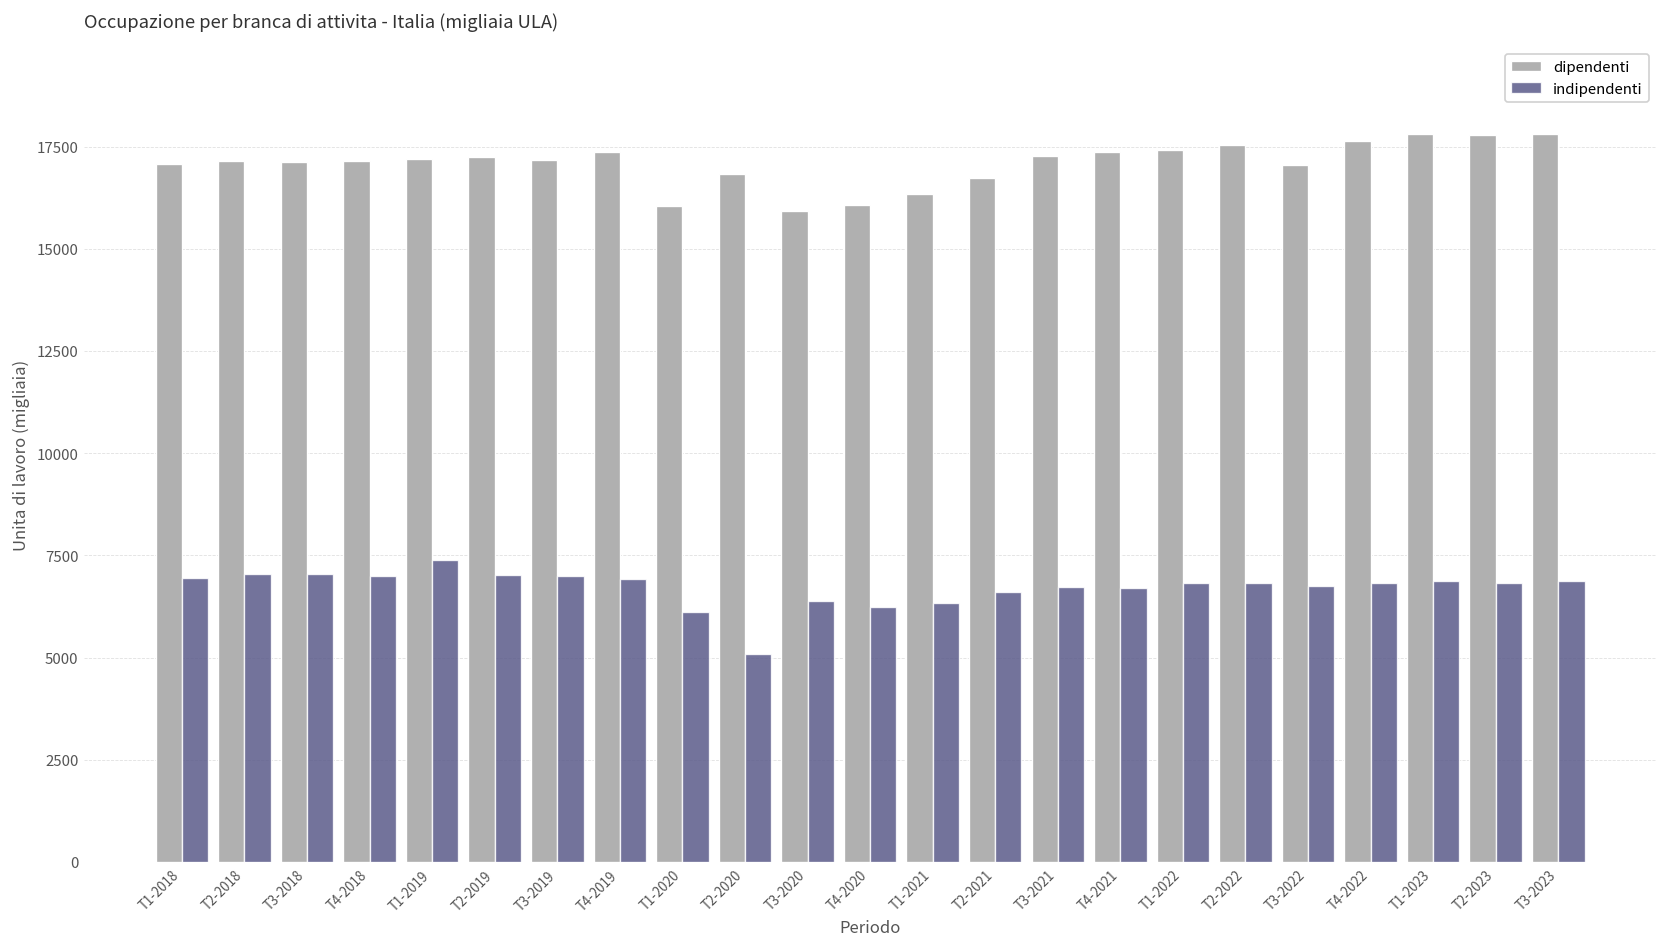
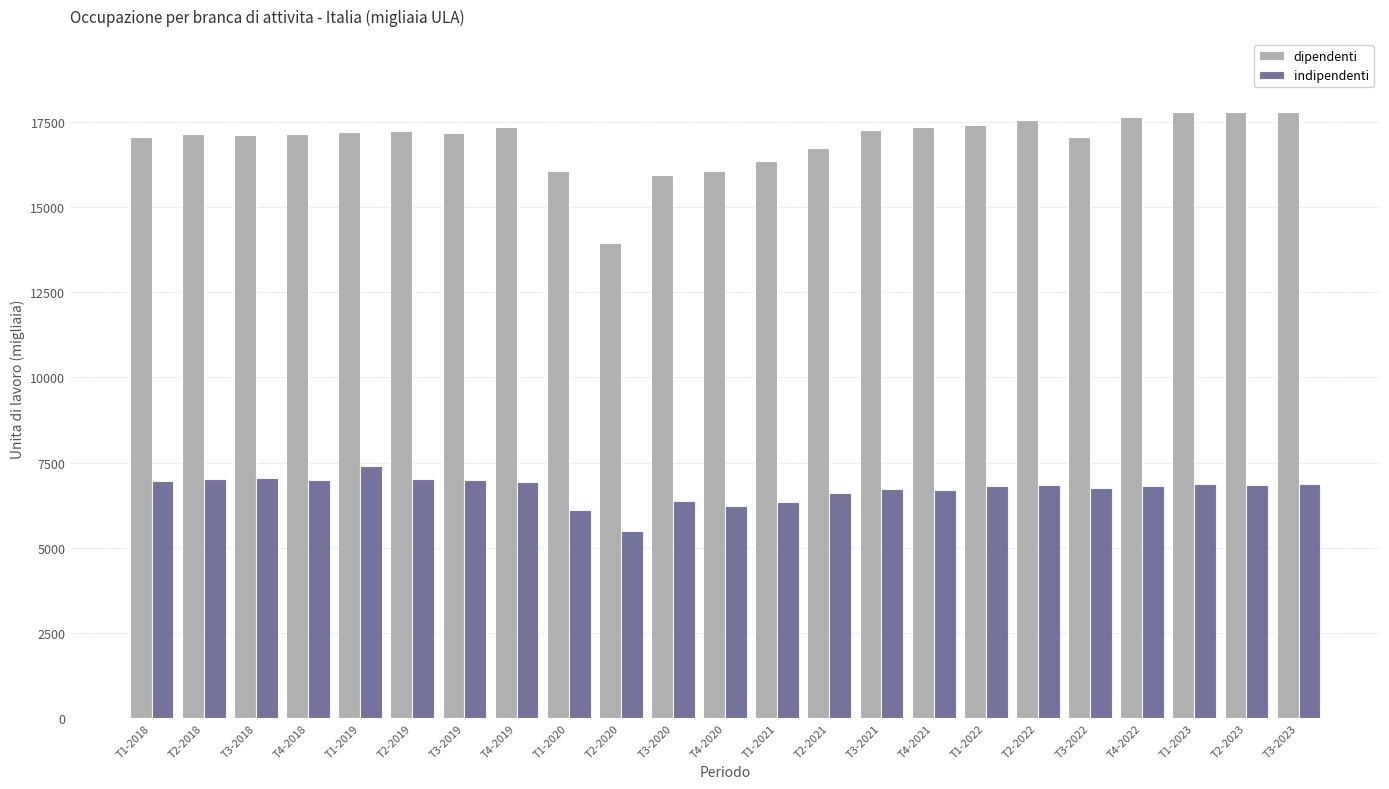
  {
    "dipendenti": {
      "T1-2018": 17100,
      "T2-2018": 17100,
      "T3-2018": 17100,
      "T4-2018": 17200,
      "T1-2019": 17200,
      "T2-2019": 17200,
      "T3-2019": 17200,
      "T4-2019": 17400,
      "T1-2020": 16100,
-     "T2-2020": 16800,
+     "T2-2020": 14000,
      "T3-2020": 15900,
      "T4-2020": 16100,
      "T1-2021": 16300,
      "T2-2021": 16700,
      "T3-2021": 17300,
      "T4-2021": 17400,
      "T1-2022": 17400,
      "T2-2022": 17500,
      "T3-2022": 17100,
      "T4-2022": 17600,
      "T1-2023": 17800,
      "T2-2023": 17800,
      "T3-2023": 17800
    },
    "indipendenti": {
      "T1-2018": 7000,
      "T2-2018": 7000,
      "T3-2018": 7000,
      "T4-2018": 7000,
      "T1-2019": 7400,
      "T2-2019": 7000,
      "T3-2019": 7000,
      "T4-2019": 6900,
      "T1-2020": 6100,
-     "T2-2020": 5100,
+     "T2-2020": 5500,
      "T3-2020": 6400,
      "T4-2020": 6200,
      "T1-2021": 6300,
      "T2-2021": 6600,
      "T3-2021": 6700,
      "T4-2021": 6700,
      "T1-2022": 6800,
      "T2-2022": 6800,
      "T3-2022": 6800,
      "T4-2022": 6800,
      "T1-2023": 6900,
      "T2-2023": 6800,
      "T3-2023": 6900
    }
  }
